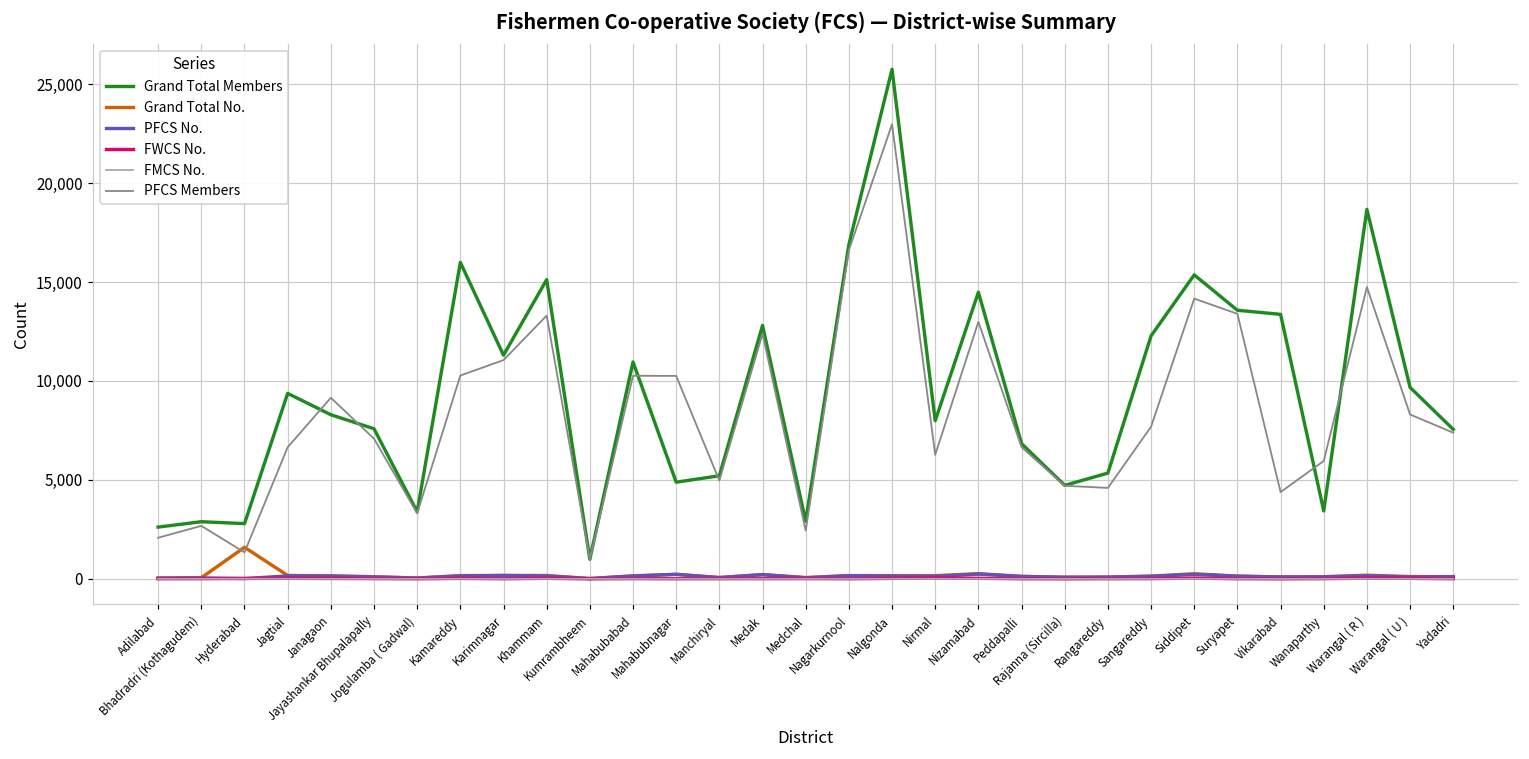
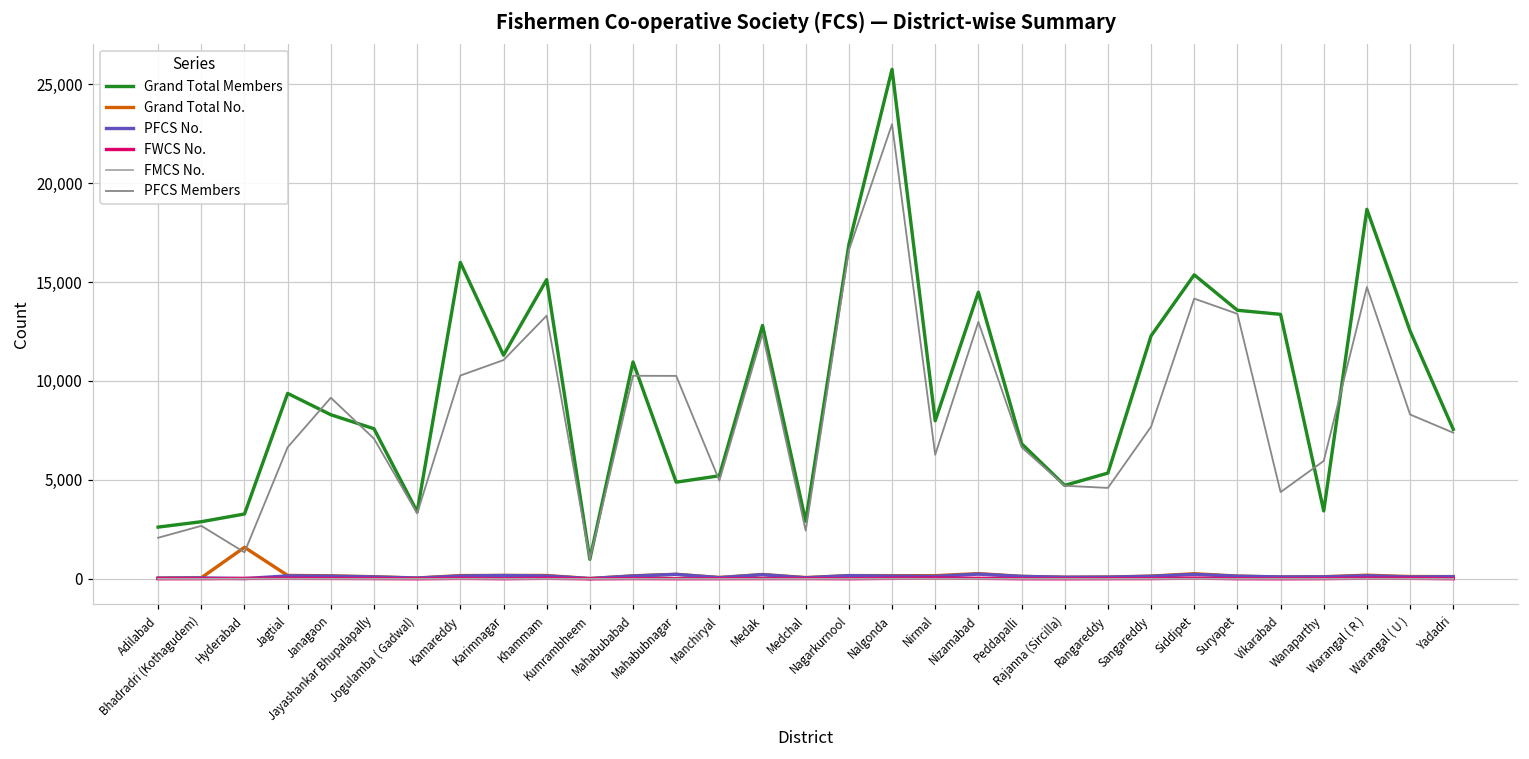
  {
    "Grand Total Members": {
      "Adilabad": "2,600",
      "Bhadradri (Kothagudem)": "2,900",
-     "Hyderabad": "2,800",
+     "Hyderabad": "3,300",
      "Jagtial": "9,400",
      "Janagaon": "8,300",
      "Jayashankar Bhupalapally": "7,600",
      "Kamareddy": "16,000",
      "Karimnagar": "11,300",
      "Khammam": "15,100",
      "Mahabubabad": "11,000",
      "Mahabubnagar": "4,900",
      "Manchiryal": "5,200",
      "Medak": "12,800",
      "Medchal": "2,900",
      "Nagarkurnool": "16,900",
      "Nalgonda": "25,700",
      "Nirmal": "8,000",
      "Nizamabad": "14,500",
      "Peddapalli": "6,800",
      "Rangareddy": "5,300",
      "Sangareddy": "12,300",
      "Siddipet": "15,400",
      "Suryapet": "13,600",
      "Vikarabad": "13,400",
      "Wanaparthy": "3,400",
      "Warangal ( R )": "18,700",
-     "Warangal ( U )": "9,700",
+     "Warangal ( U )": "12,500",
      "Yadadri": "7,600"
    },
    "Grand Total No.": {
      "Hyderabad": "1,600"
    }
  }
